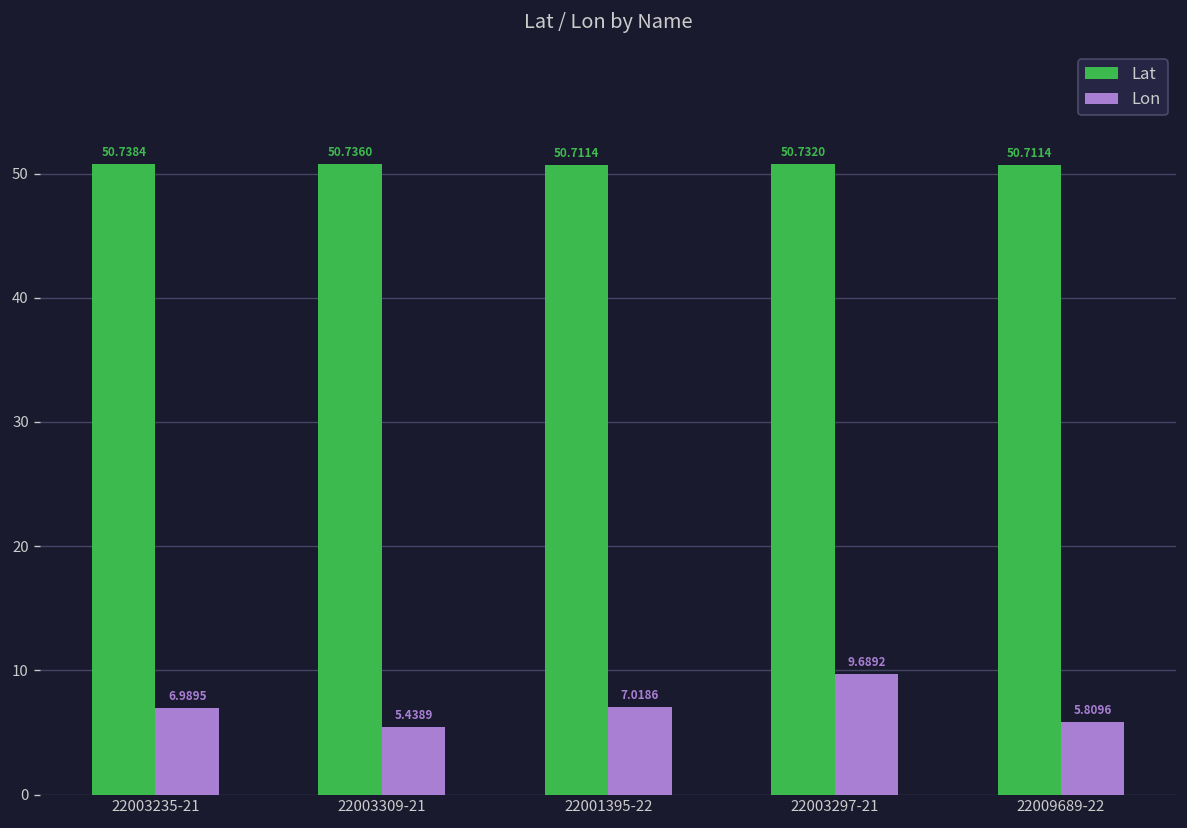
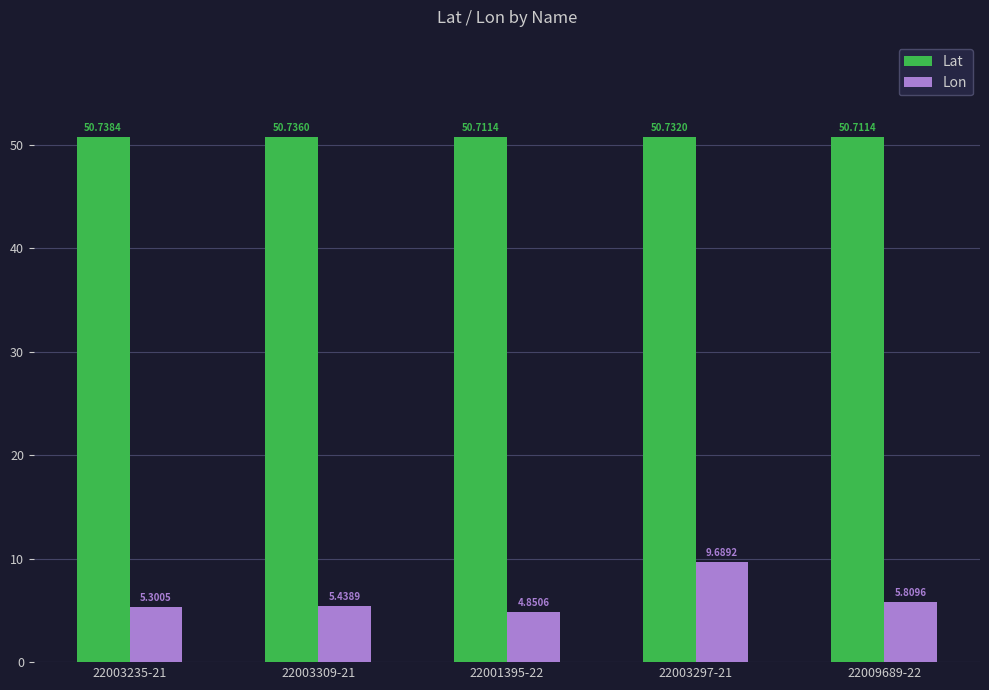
  {
    "Lat": {
      "22003235-21": 50.7384,
      "22003309-21": 50.7360,
      "22001395-22": 50.7114,
      "22003297-21": 50.7320,
      "22009689-22": 50.7114
    },
    "Lon": {
-     "22003235-21": 6.9895,
+     "22003235-21": 5.3005,
      "22003309-21": 5.4389,
-     "22001395-22": 7.0186,
+     "22001395-22": 4.8506,
      "22003297-21": 9.6892,
      "22009689-22": 5.8096
    }
  }
